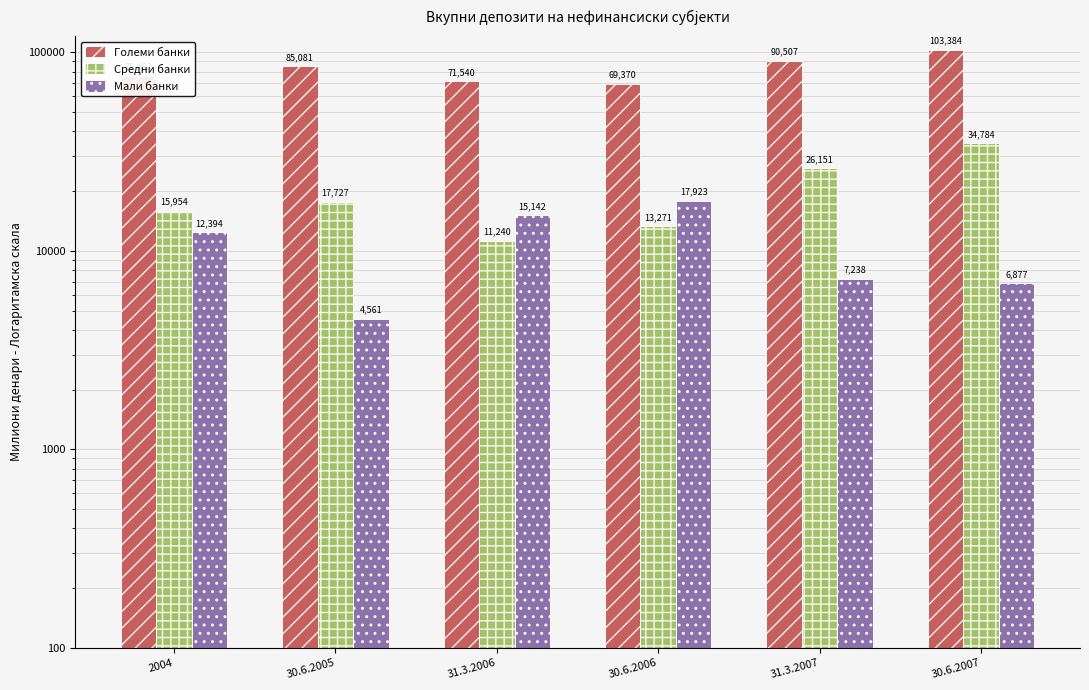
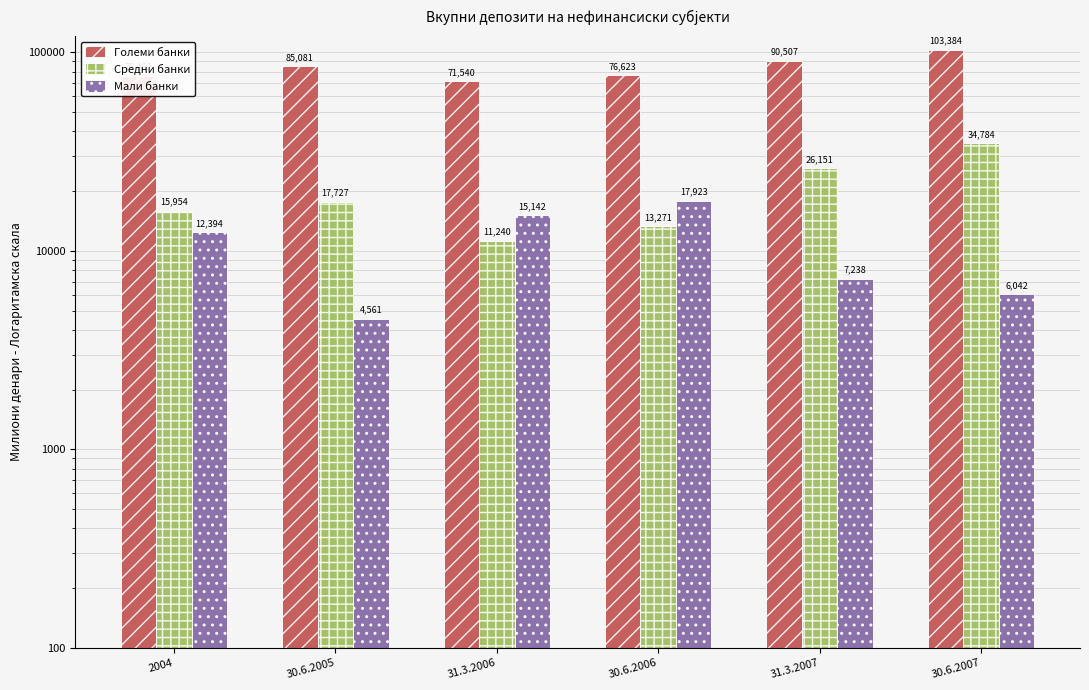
  {
    "Големи банки": {
      "30.6.2005": "85,081",
      "31.3.2006": "71,540",
-     "30.6.2006": "69,370",
+     "30.6.2006": "76,623",
      "31.3.2007": "90,507",
      "30.6.2007": "103,384"
    },
    "Средни банки": {
      "2004": "15,954",
      "30.6.2005": "17,727",
      "31.3.2006": "11,240",
      "30.6.2006": "13,271",
      "31.3.2007": "26,151",
      "30.6.2007": "34,784"
    },
    "Мали банки": {
      "2004": "12,394",
      "30.6.2005": "4,561",
      "31.3.2006": "15,142",
      "30.6.2006": "17,923",
      "31.3.2007": "7,238",
-     "30.6.2007": "6,877"
+     "30.6.2007": "6,042"
    }
  }
